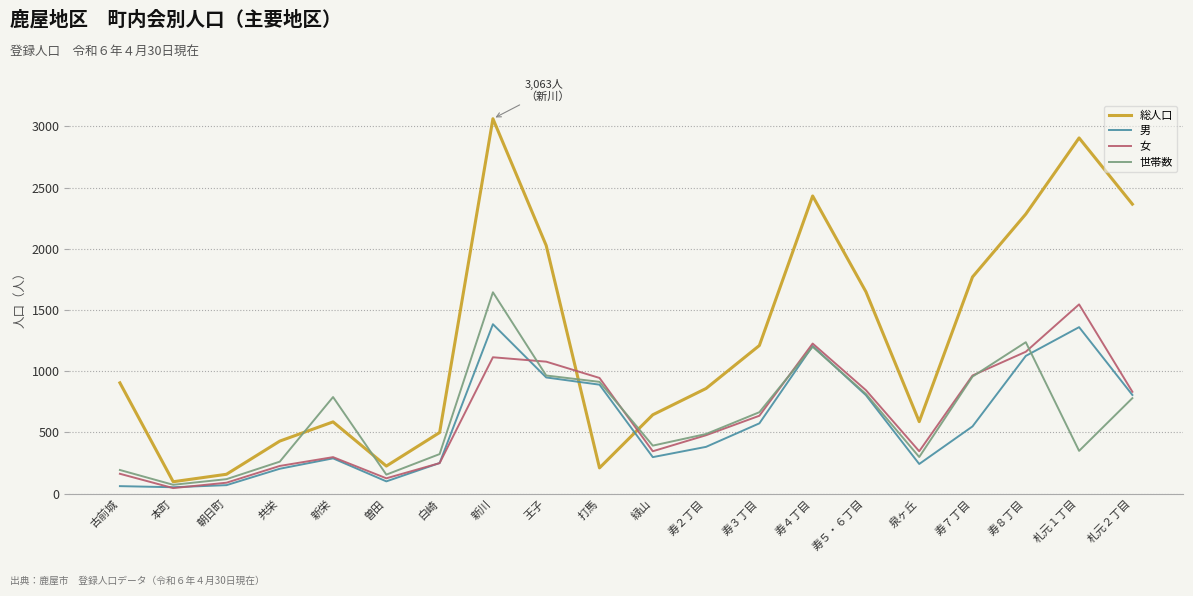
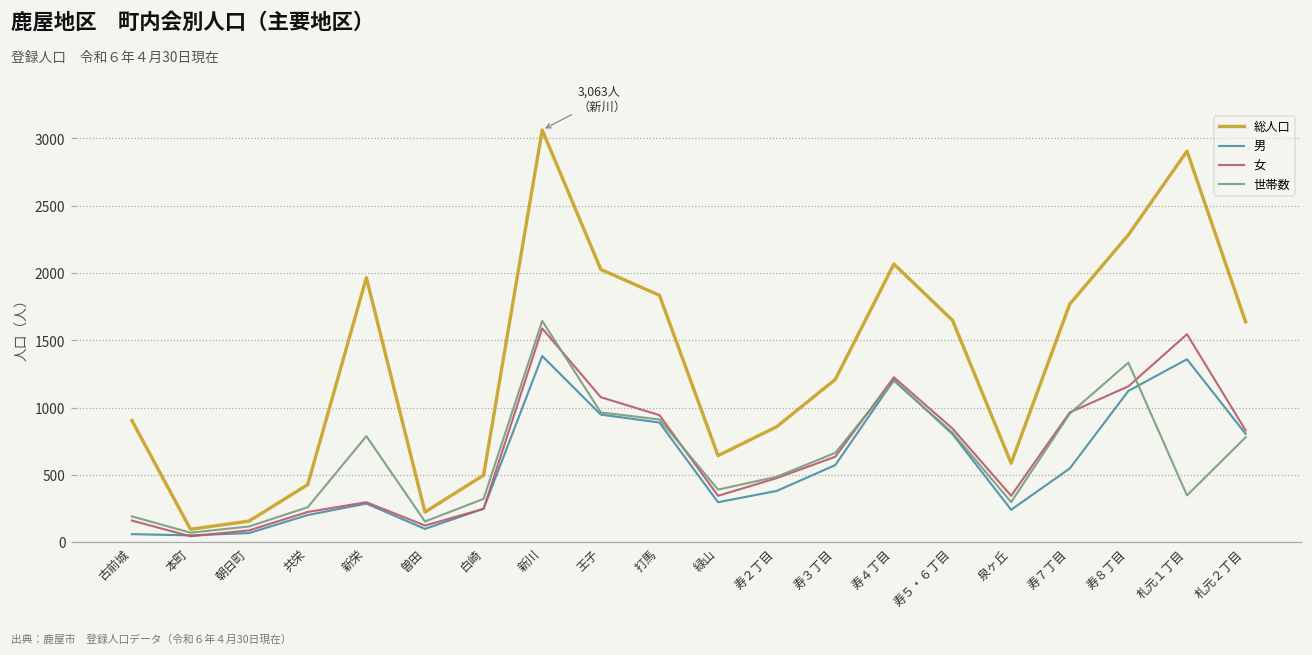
  {
    "総人口": {
      "古前城": 910,
      "本町": 100,
      "朝日町": 160,
      "共栄": 430,
-     "新栄": 590,
+     "新栄": 1970,
      "曽田": 230,
      "白崎": 500,
      "王子": 2030,
-     "打馬": 210,
+     "打馬": 1840,
      "緑山": 640,
      "寿２丁目": 860,
      "寿３丁目": 1210,
-     "寿４丁目": 2430,
+     "寿４丁目": 2070,
      "寿５・６丁目": 1650,
      "泉ヶ丘": 590,
      "寿７丁目": 1770,
      "寿８丁目": 2280,
      "札元１丁目": 2910,
-     "札元２丁目": 2370
+     "札元２丁目": 1640
    },
    "男": {
      "古前城": 60,
      "共栄": 200,
      "曽田": 100,
      "新川": 1380,
      "打馬": 890,
      "緑山": 300,
      "寿２丁目": 380,
      "寿３丁目": 570,
      "泉ヶ丘": 240,
      "寿７丁目": 550,
      "寿８丁目": 1130,
      "札元１丁目": 1360,
      "札元２丁目": 810
    },
    "女": {
      "古前城": 160,
      "共栄": 230,
      "曽田": 130,
-     "新川": 1110,
+     "新川": 1590,
      "王子": 1080,
      "打馬": 950,
      "緑山": 350,
      "寿３丁目": 640,
      "寿５・６丁目": 850,
      "泉ヶ丘": 350,
      "寿８丁目": 1160,
      "札元１丁目": 1550,
      "札元２丁目": 830
    },
    "世帯数": {
      "古前城": 190,
      "朝日町": 120,
      "共栄": 260,
      "新栄": 790,
      "曽田": 160,
      "白崎": 320,
      "新川": 1650,
      "打馬": 910,
      "緑山": 390,
      "寿３丁目": 670,
      "泉ヶ丘": 300,
-     "寿８丁目": 1240,
+     "寿８丁目": 1340,
      "札元１丁目": 350,
      "札元２丁目": 780
    }
  }
